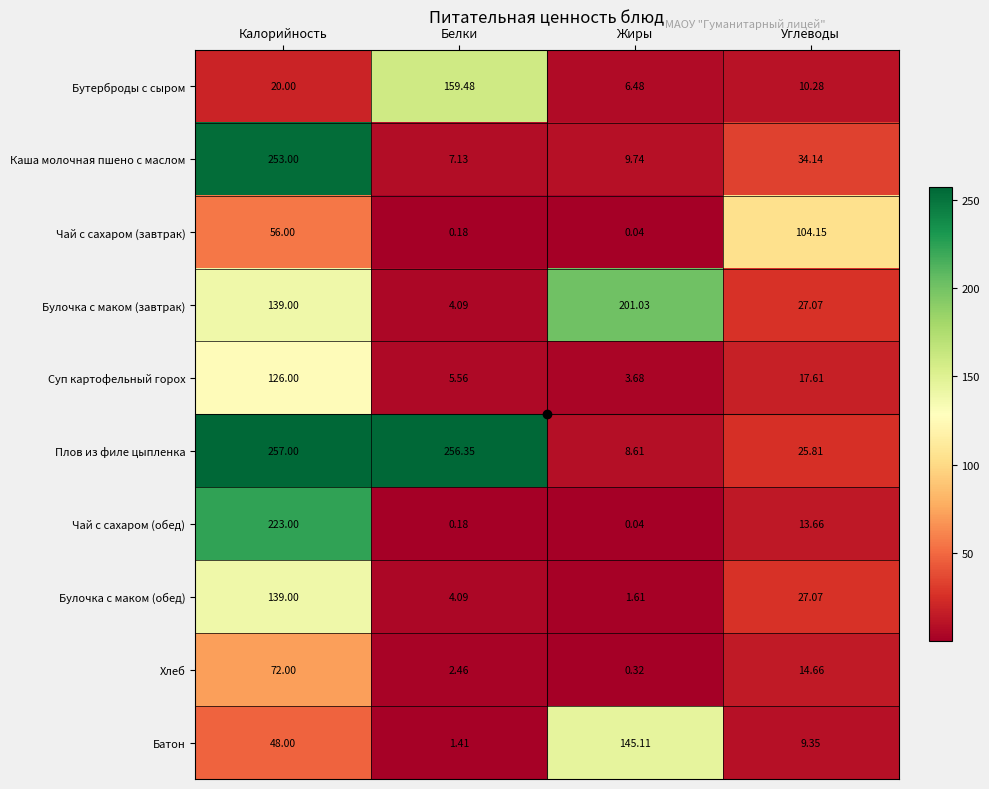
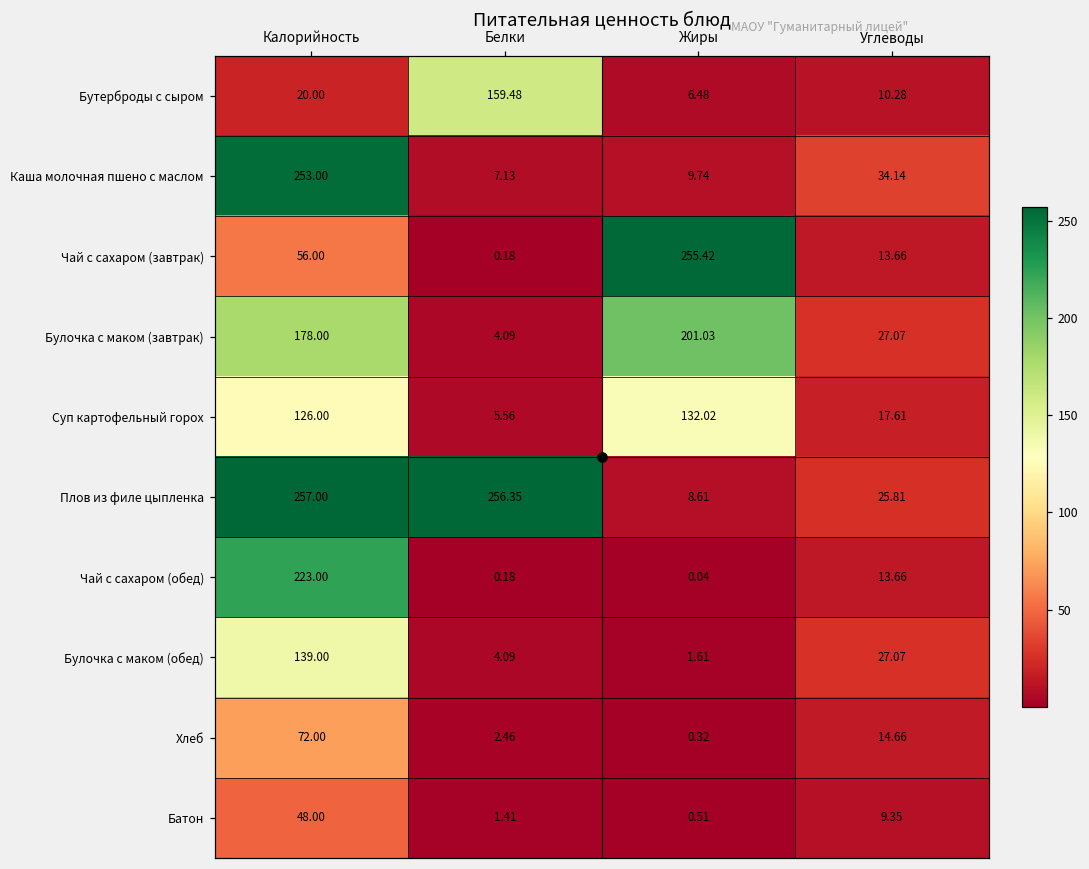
  {
    "Бутерброды с сыром": {
      "Калорийность": 20.00,
      "Белки": 159.48,
      "Жиры": 6.48,
      "Углеводы": 10.28
    },
    "Каша молочная пшено с маслом": {
      "Калорийность": 253.00,
      "Белки": 7.13,
      "Жиры": 9.74,
      "Углеводы": 34.14
    },
    "Чай с сахаром (завтрак)": {
      "Калорийность": 56.00,
      "Белки": 0.18,
-     "Жиры": 0.04,
-     "Углеводы": 104.15
+     "Жиры": 255.42,
+     "Углеводы": 13.66
    },
    "Булочка с маком (завтрак)": {
-     "Калорийность": 139.00,
+     "Калорийность": 178.00,
      "Белки": 4.09,
      "Жиры": 201.03,
      "Углеводы": 27.07
    },
    "Суп картофельный горох": {
      "Калорийность": 126.00,
      "Белки": 5.56,
-     "Жиры": 3.68,
+     "Жиры": 132.02,
      "Углеводы": 17.61
    },
    "Плов из филе цыпленка": {
      "Калорийность": 257.00,
      "Белки": 256.35,
      "Жиры": 8.61,
      "Углеводы": 25.81
    },
    "Чай с сахаром (обед)": {
      "Калорийность": 223.00,
      "Белки": 0.18,
      "Жиры": 0.04,
      "Углеводы": 13.66
    },
    "Булочка с маком (обед)": {
      "Калорийность": 139.00,
      "Белки": 4.09,
      "Жиры": 1.61,
      "Углеводы": 27.07
    },
    "Хлеб": {
      "Калорийность": 72.00,
      "Белки": 2.46,
      "Жиры": 0.32,
      "Углеводы": 14.66
    },
    "Батон": {
      "Калорийность": 48.00,
      "Белки": 1.41,
-     "Жиры": 145.11,
+     "Жиры": 0.51,
      "Углеводы": 9.35
    }
  }
